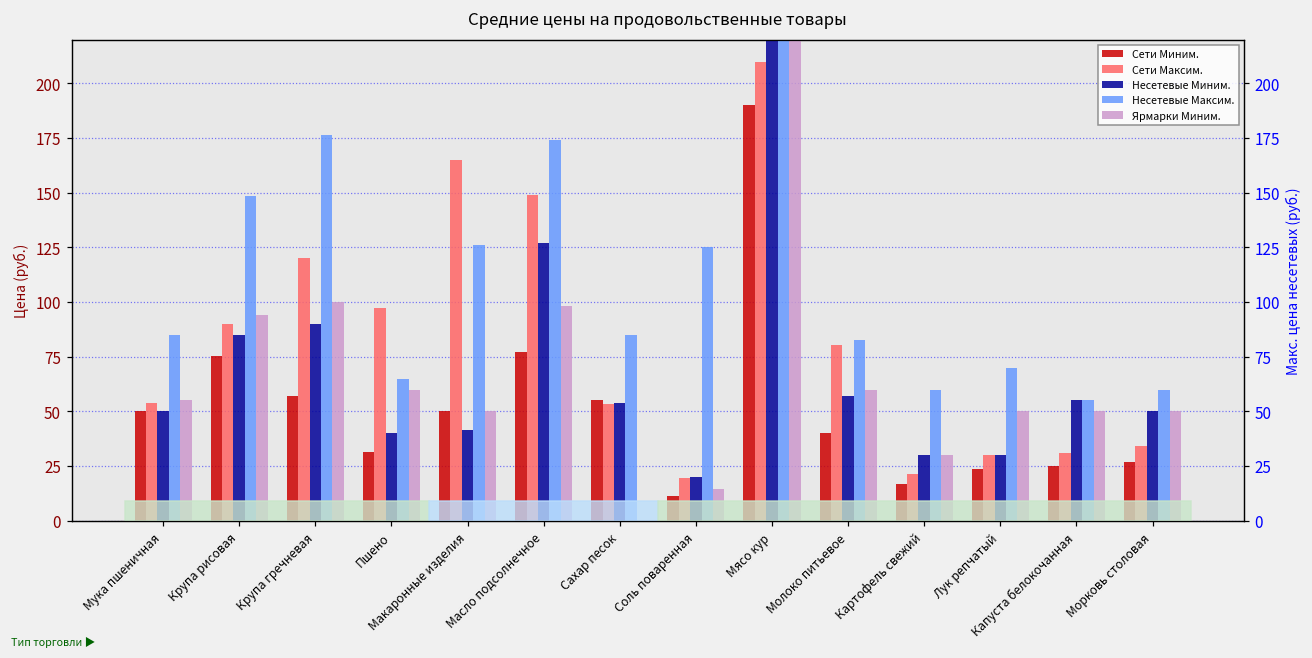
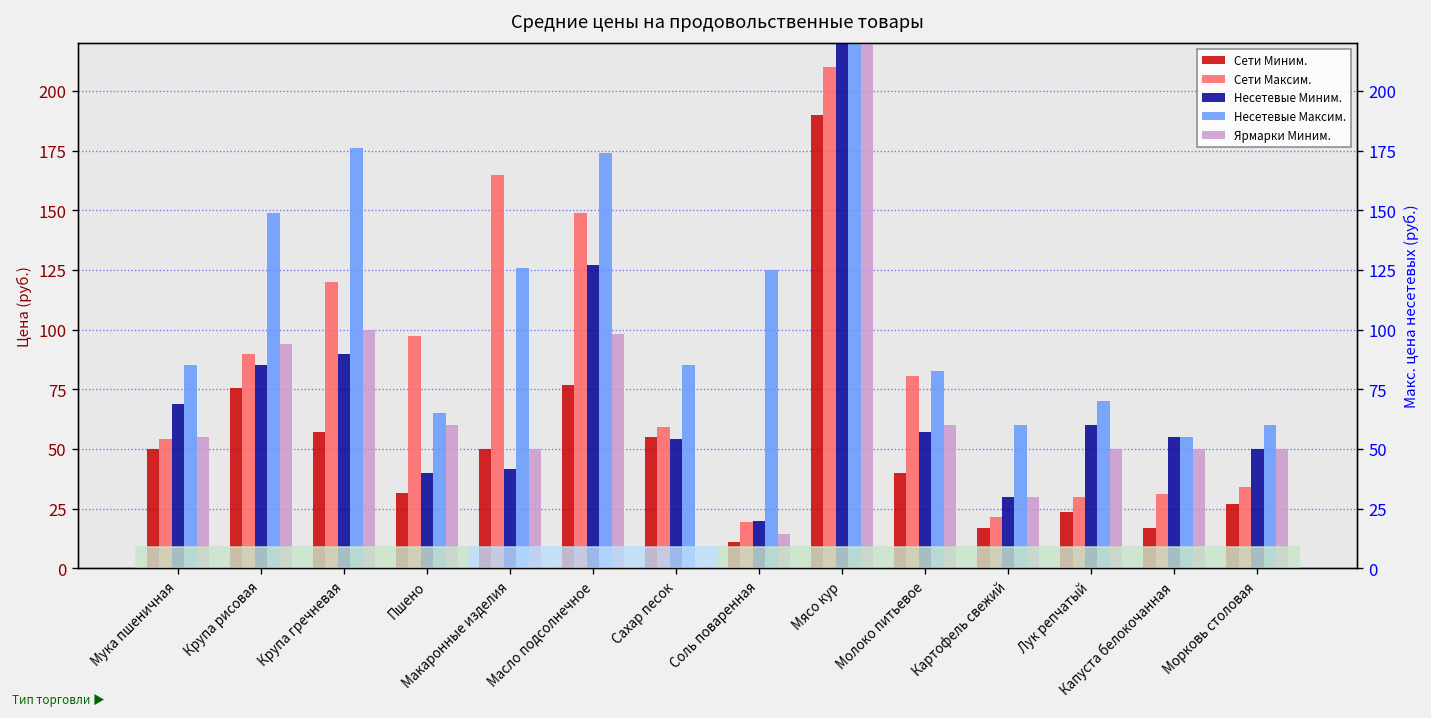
  {
    "Сети Миним.": {
      "Мука пшеничная": 50,
      "Крупа рисовая": 75,
      "Крупа гречневая": 57,
      "Пшено": 31,
      "Макаронные изделия": 50,
      "Масло подсолнечное": 77,
      "Сахар песок": 55,
      "Соль поваренная": 11,
      "Мясо кур": 190,
      "Молоко питьевое": 40,
      "Картофель свежий": 17,
      "Лук репчатый": 23,
-     "Капуста белокочанная": 25,
+     "Капуста белокочанная": 17,
      "Морковь столовая": 27
    },
    "Сети Максим.": {
      "Мука пшеничная": 54,
      "Крупа рисовая": 90,
      "Крупа гречневая": 120,
      "Пшено": 97,
      "Макаронные изделия": 165,
      "Масло подсолнечное": 149,
-     "Сахар песок": 53,
+     "Сахар песок": 59,
      "Соль поваренная": 19,
      "Мясо кур": 210,
      "Молоко питьевое": 80,
      "Картофель свежий": 21,
      "Лук репчатый": 30,
      "Капуста белокочанная": 31,
      "Морковь столовая": 34
    },
    "Несетевые Миним.": {
-     "Мука пшеничная": 50,
+     "Мука пшеничная": 69,
      "Крупа рисовая": 85,
      "Крупа гречневая": 90,
      "Пшено": 40,
      "Макаронные изделия": 42,
      "Масло подсолнечное": 127,
      "Сахар песок": 54,
      "Соль поваренная": 20,
      "Молоко питьевое": 57,
      "Картофель свежий": 30,
-     "Лук репчатый": 30,
+     "Лук репчатый": 60,
      "Капуста белокочанная": 55,
      "Морковь столовая": 50
    },
    "Несетевые Максим.": {
      "Мука пшеничная": 85,
      "Крупа рисовая": 149,
      "Крупа гречневая": 176,
      "Пшено": 65,
      "Макаронные изделия": 126,
      "Масло подсолнечное": 174,
      "Сахар песок": 85,
      "Соль поваренная": 125,
      "Молоко питьевое": 83,
      "Картофель свежий": 60,
      "Лук репчатый": 70,
      "Капуста белокочанная": 55,
      "Морковь столовая": 60
    },
    "Ярмарки Миним.": {
      "Мука пшеничная": 55,
      "Крупа рисовая": 94,
      "Крупа гречневая": 100,
      "Пшено": 60,
      "Макаронные изделия": 50,
      "Масло подсолнечное": 98,
      "Соль поваренная": 14,
      "Молоко питьевое": 60,
      "Картофель свежий": 30,
      "Лук репчатый": 50,
      "Капуста белокочанная": 50,
      "Морковь столовая": 50
    }
  }
